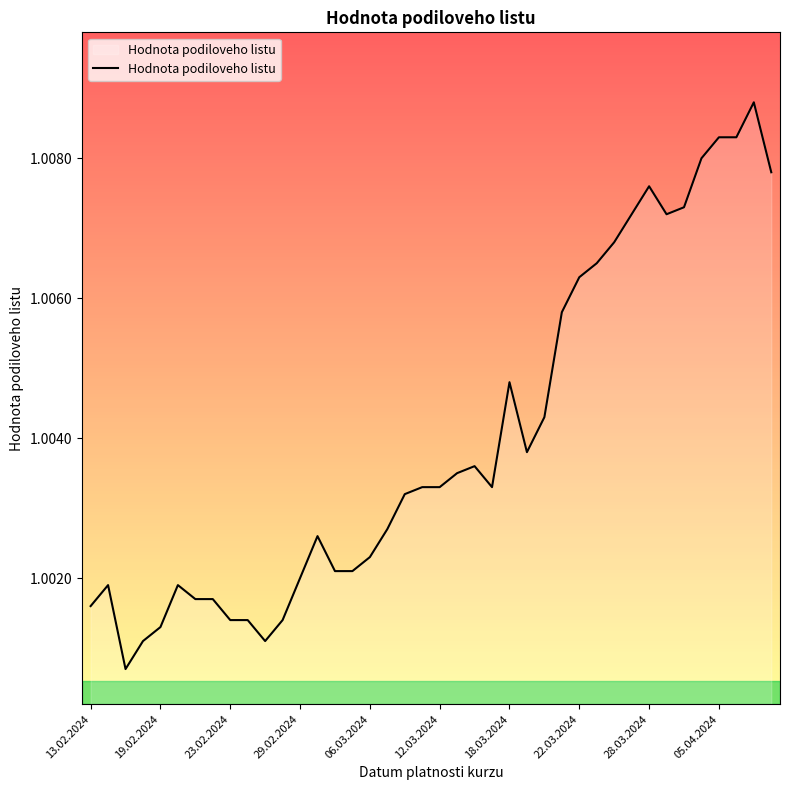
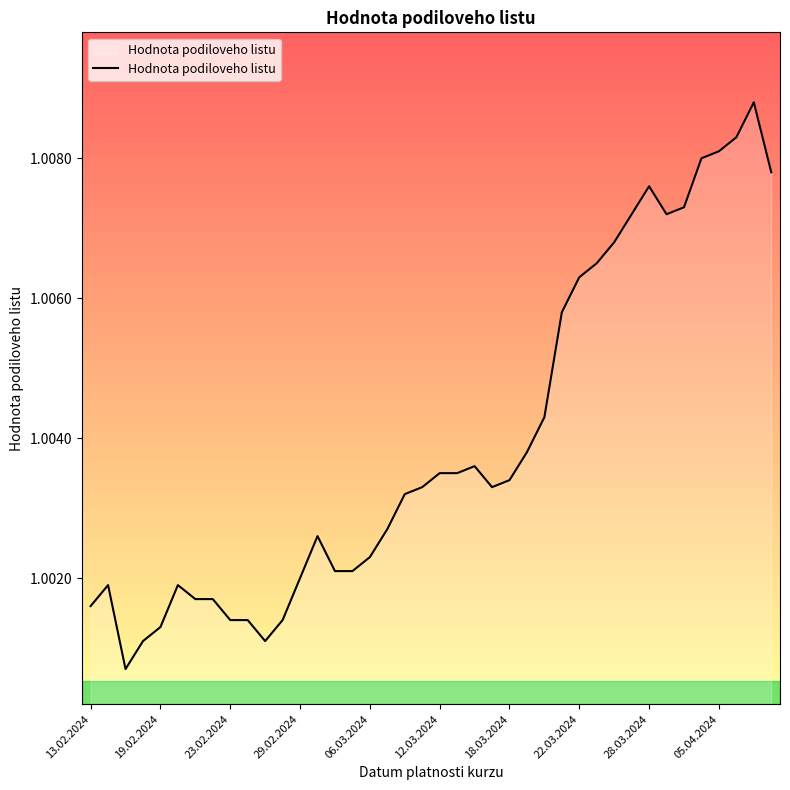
  {
    "13.02.2024": 1.0016,
    "19.02.2024": 1.0013,
    "23.02.2024": 1.0014,
    "29.02.2024": 1.0020,
    "06.03.2024": 1.0023,
-   "12.03.2024": 1.0033,
-   "18.03.2024": 1.0048,
+   "12.03.2024": 1.0035,
+   "18.03.2024": 1.0034,
    "22.03.2024": 1.0063,
    "28.03.2024": 1.0076,
-   "05.04.2024": 1.0083
+   "05.04.2024": 1.0081
  }
